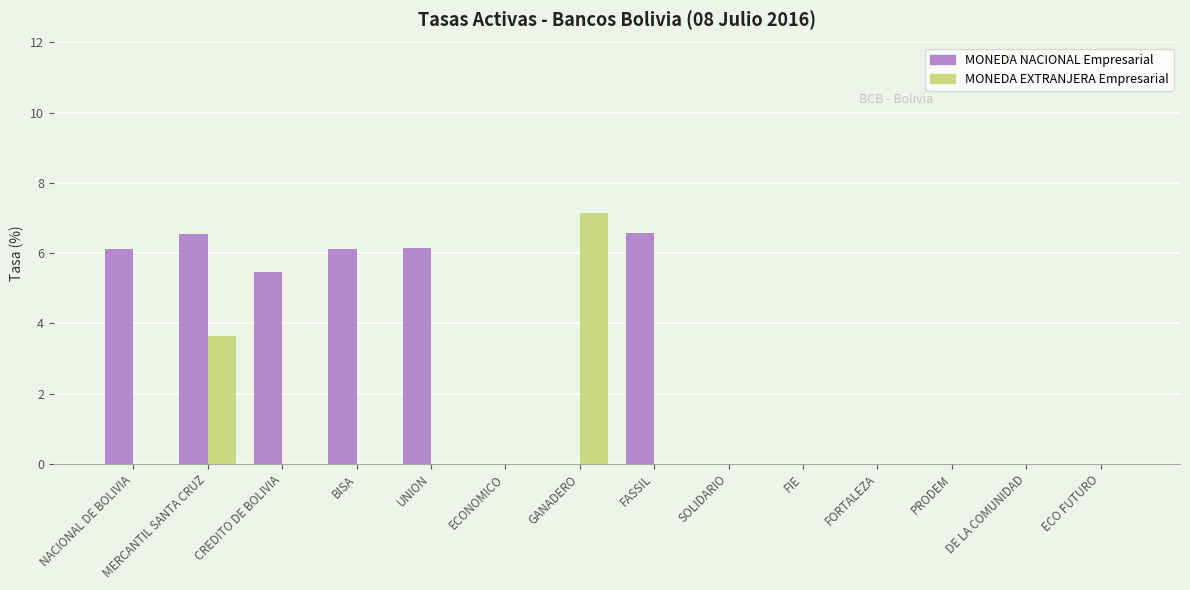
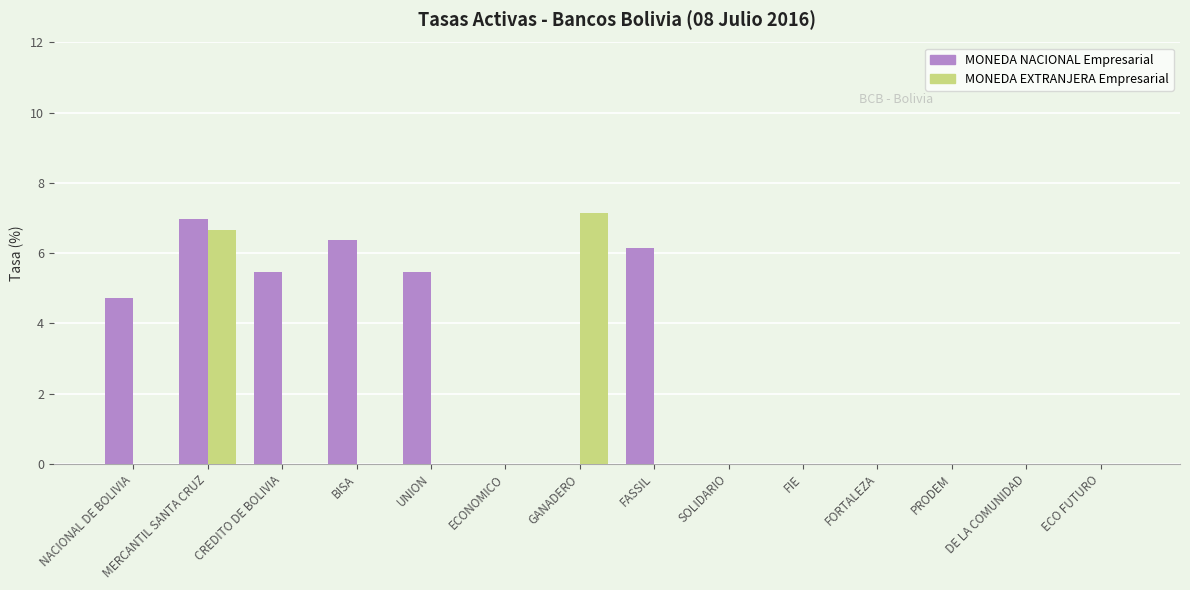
  {
    "MONEDA NACIONAL Empresarial": {
-     "NACIONAL DE BOLIVIA": 6.1,
-     "MERCANTIL SANTA CRUZ": 6.6,
+     "NACIONAL DE BOLIVIA": 4.7,
+     "MERCANTIL SANTA CRUZ": 7.0,
      "CREDITO DE BOLIVIA": 5.5,
-     "BISA": 6.1,
-     "UNION": 6.1,
+     "BISA": 6.4,
+     "UNION": 5.5,
      "ECONOMICO": 0.0,
      "GANADERO": 0.0,
-     "FASSIL": 6.6,
+     "FASSIL": 6.2,
      "SOLIDARIO": 0.0,
      "FIE": 0.0,
      "FORTALEZA": 0.0,
      "PRODEM": 0.0,
      "DE LA COMUNIDAD": 0.0,
      "ECO FUTURO": 0.0
    },
    "MONEDA EXTRANJERA Empresarial": {
      "NACIONAL DE BOLIVIA": 0.0,
-     "MERCANTIL SANTA CRUZ": 3.7,
+     "MERCANTIL SANTA CRUZ": 6.7,
      "CREDITO DE BOLIVIA": 0.0,
      "BISA": 0.0,
      "UNION": 0.0,
      "ECONOMICO": 0.0,
      "GANADERO": 7.1,
      "FASSIL": 0.0,
      "SOLIDARIO": 0.0,
      "FIE": 0.0,
      "FORTALEZA": 0.0,
      "PRODEM": 0.0,
      "DE LA COMUNIDAD": 0.0,
      "ECO FUTURO": 0.0
    }
  }
